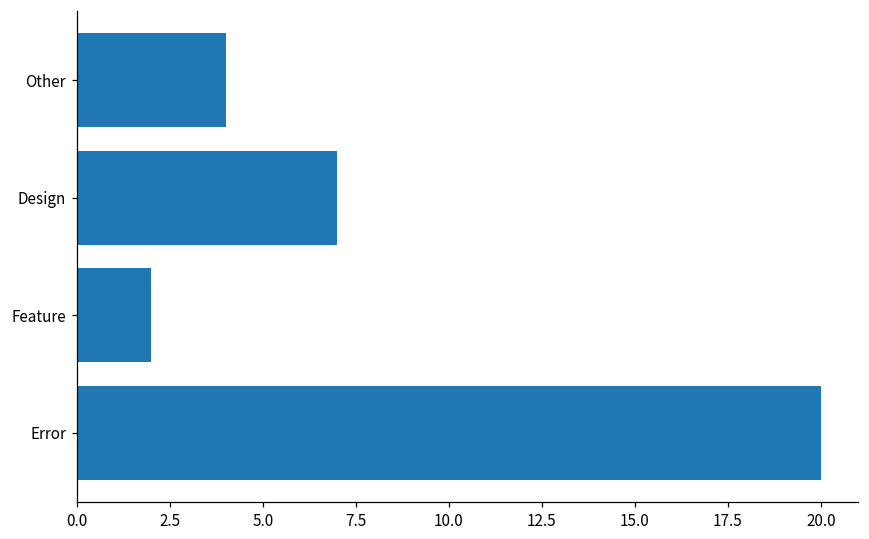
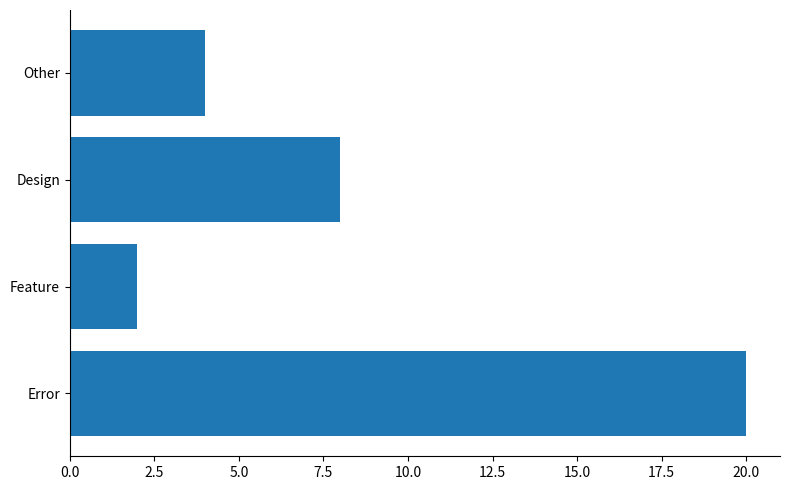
  {
    "Other": 4,
-   "Design": 7,
+   "Design": 8,
    "Feature": 2,
    "Error": 20
  }
